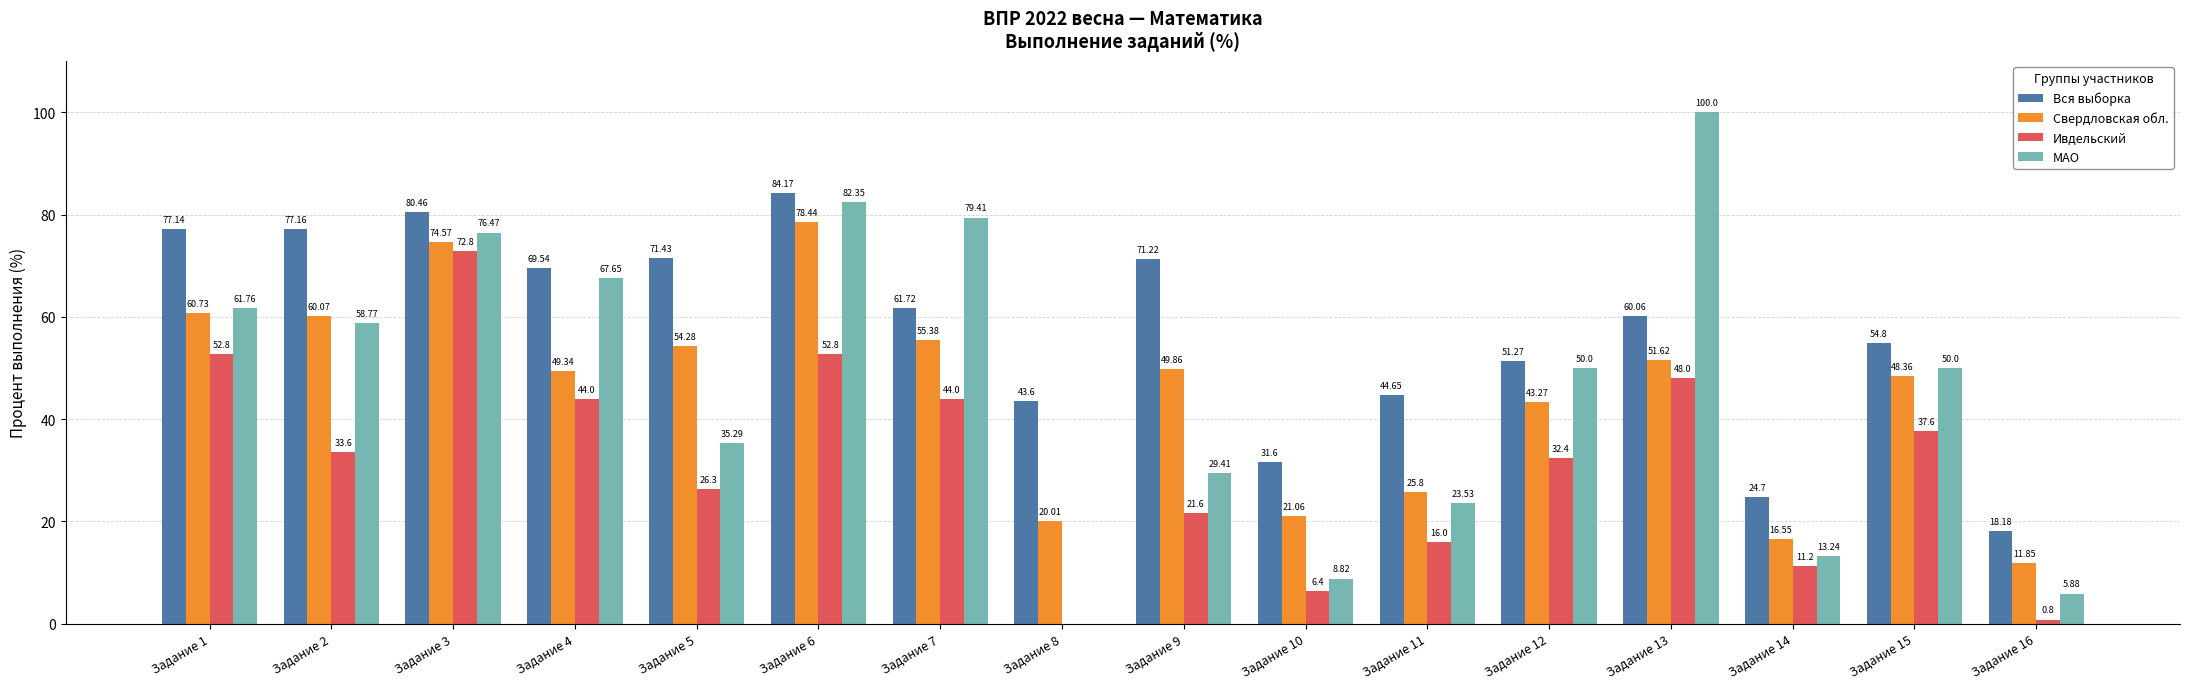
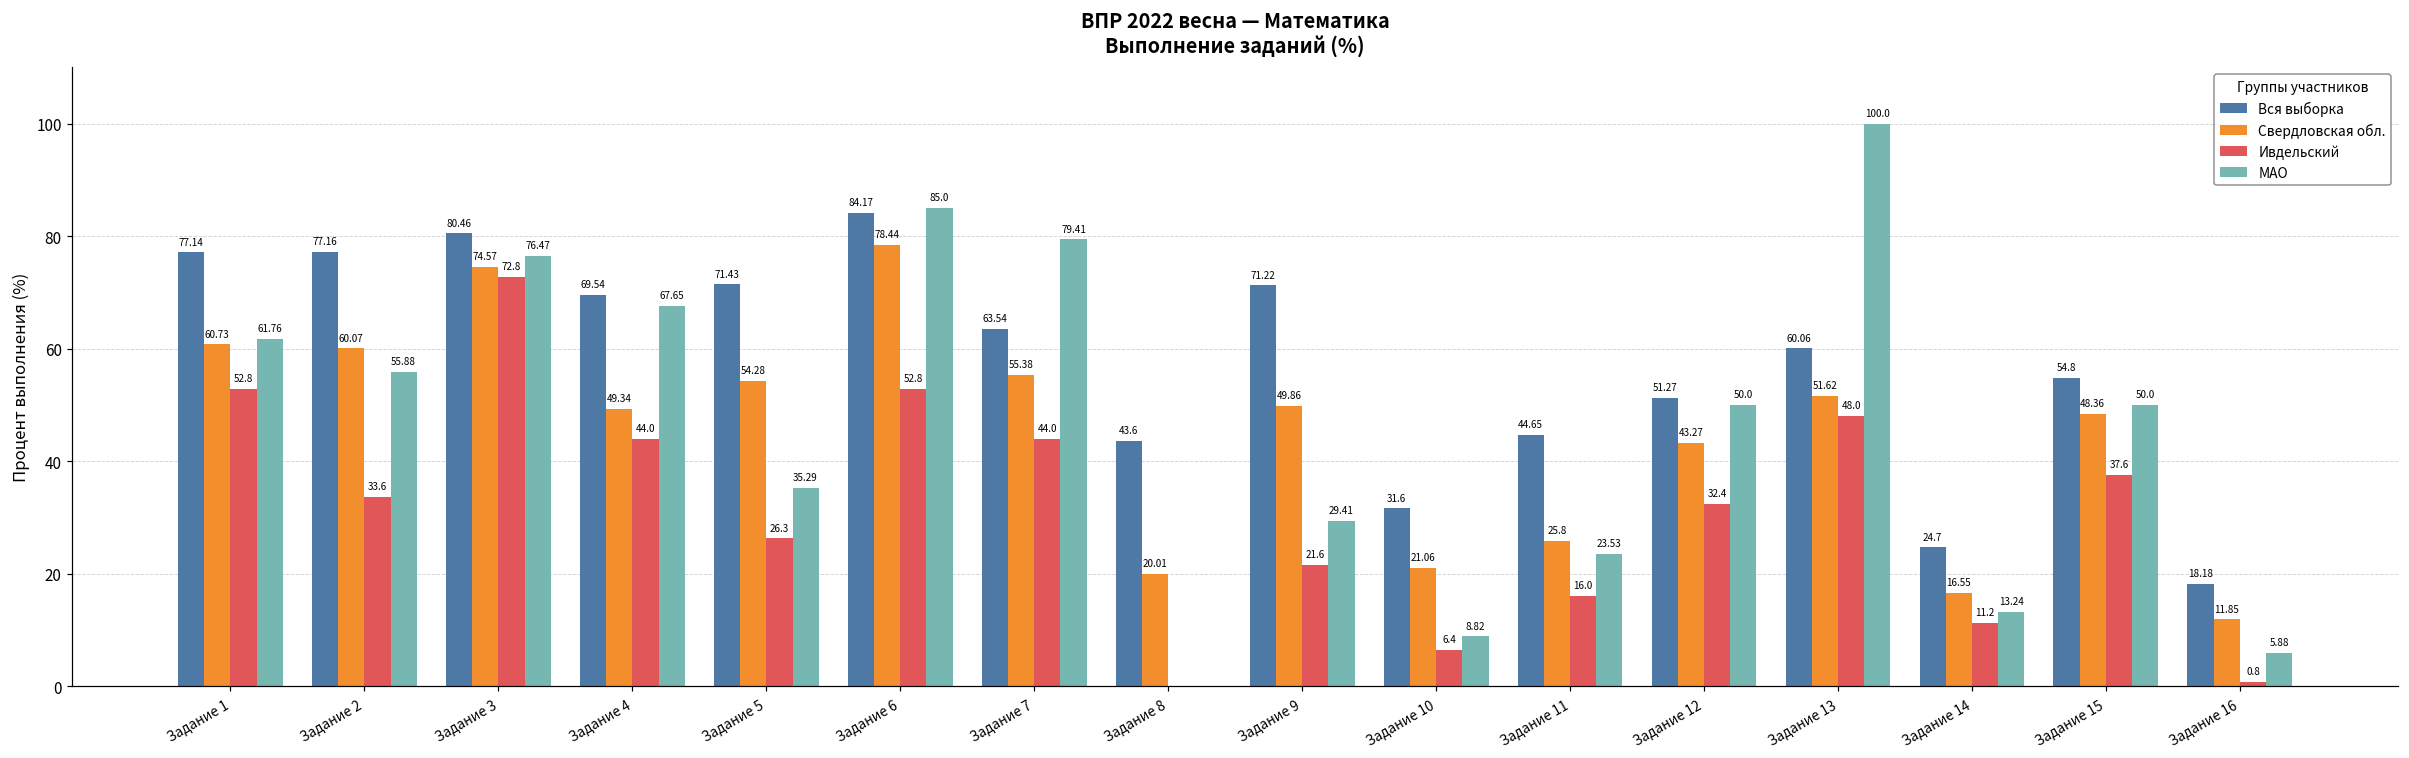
  {
    "Вся выборка": {
      "Задание 1": 77.14,
      "Задание 2": 77.16,
      "Задание 3": 80.46,
      "Задание 4": 69.54,
      "Задание 5": 71.43,
      "Задание 6": 84.17,
-     "Задание 7": 61.72,
+     "Задание 7": 63.54,
      "Задание 8": 43.6,
      "Задание 9": 71.22,
      "Задание 10": 31.6,
      "Задание 11": 44.65,
      "Задание 12": 51.27,
      "Задание 13": 60.06,
      "Задание 14": 24.7,
      "Задание 15": 54.8,
      "Задание 16": 18.18
    },
    "Свердловская обл.": {
      "Задание 1": 60.73,
      "Задание 2": 60.07,
      "Задание 3": 74.57,
      "Задание 4": 49.34,
      "Задание 5": 54.28,
      "Задание 6": 78.44,
      "Задание 7": 55.38,
      "Задание 8": 20.01,
      "Задание 9": 49.86,
      "Задание 10": 21.06,
      "Задание 11": 25.8,
      "Задание 12": 43.27,
      "Задание 13": 51.62,
      "Задание 14": 16.55,
      "Задание 15": 48.36,
      "Задание 16": 11.85
    },
    "Ивдельский": {
      "Задание 1": 52.8,
      "Задание 2": 33.6,
      "Задание 3": 72.8,
      "Задание 4": 44.0,
      "Задание 5": 26.3,
      "Задание 6": 52.8,
      "Задание 7": 44.0,
      "Задание 9": 21.6,
      "Задание 10": 6.4,
      "Задание 11": 16.0,
      "Задание 12": 32.4,
      "Задание 13": 48.0,
      "Задание 14": 11.2,
      "Задание 15": 37.6,
      "Задание 16": 0.8
    },
    "МАО": {
      "Задание 1": 61.76,
-     "Задание 2": 58.77,
+     "Задание 2": 55.88,
      "Задание 3": 76.47,
      "Задание 4": 67.65,
      "Задание 5": 35.29,
-     "Задание 6": 82.35,
+     "Задание 6": 85.0,
      "Задание 7": 79.41,
      "Задание 9": 29.41,
      "Задание 10": 8.82,
      "Задание 11": 23.53,
      "Задание 12": 50.0,
      "Задание 13": 100.0,
      "Задание 14": 13.24,
      "Задание 15": 50.0,
      "Задание 16": 5.88
    }
  }
